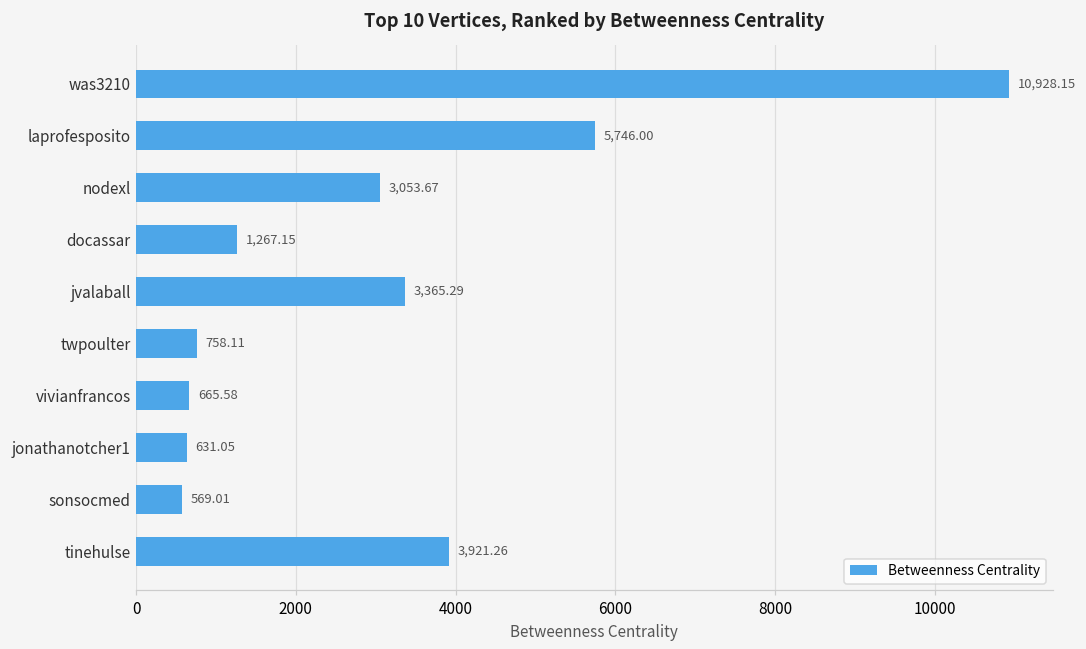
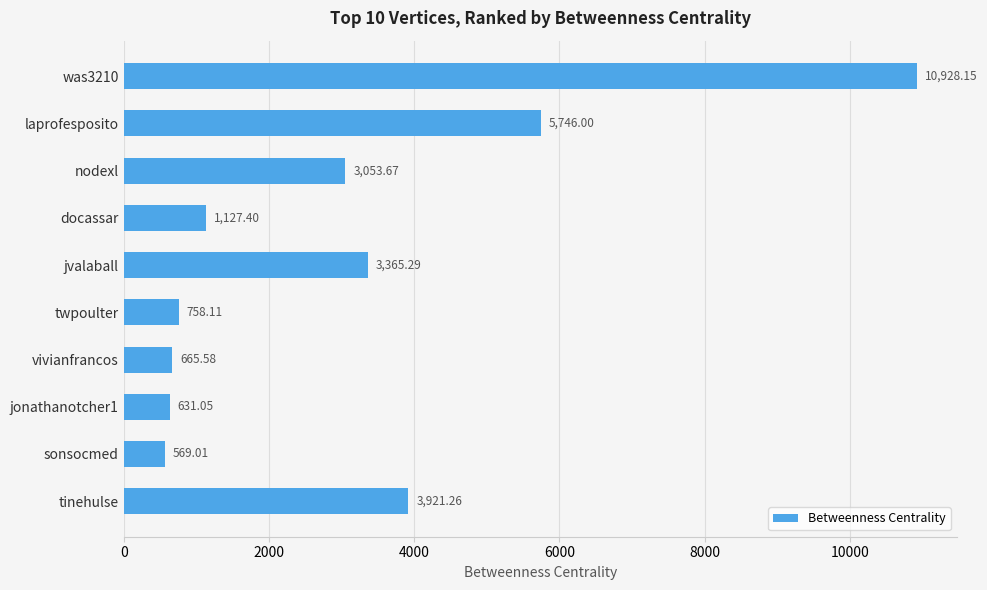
  {
    "was3210": "10,928.15",
    "laprofesposito": "5,746.00",
    "nodexl": "3,053.67",
-   "docassar": "1,267.15",
+   "docassar": "1,127.40",
    "jvalaball": "3,365.29",
    "twpoulter": "758.11",
    "vivianfrancos": "665.58",
    "jonathanotcher1": "631.05",
    "sonsocmed": "569.01",
    "tinehulse": "3,921.26"
  }
